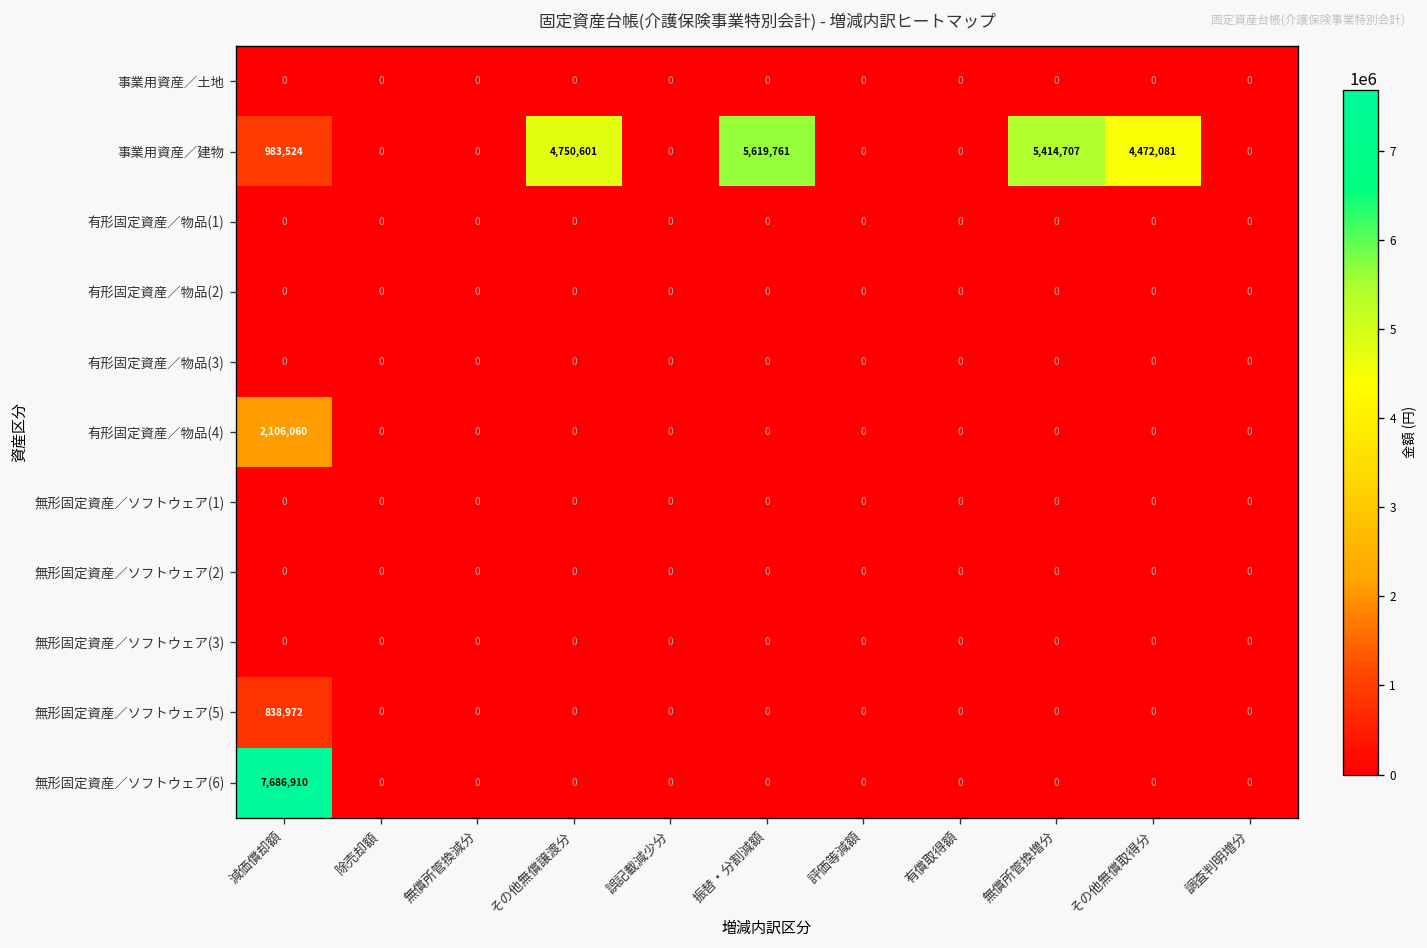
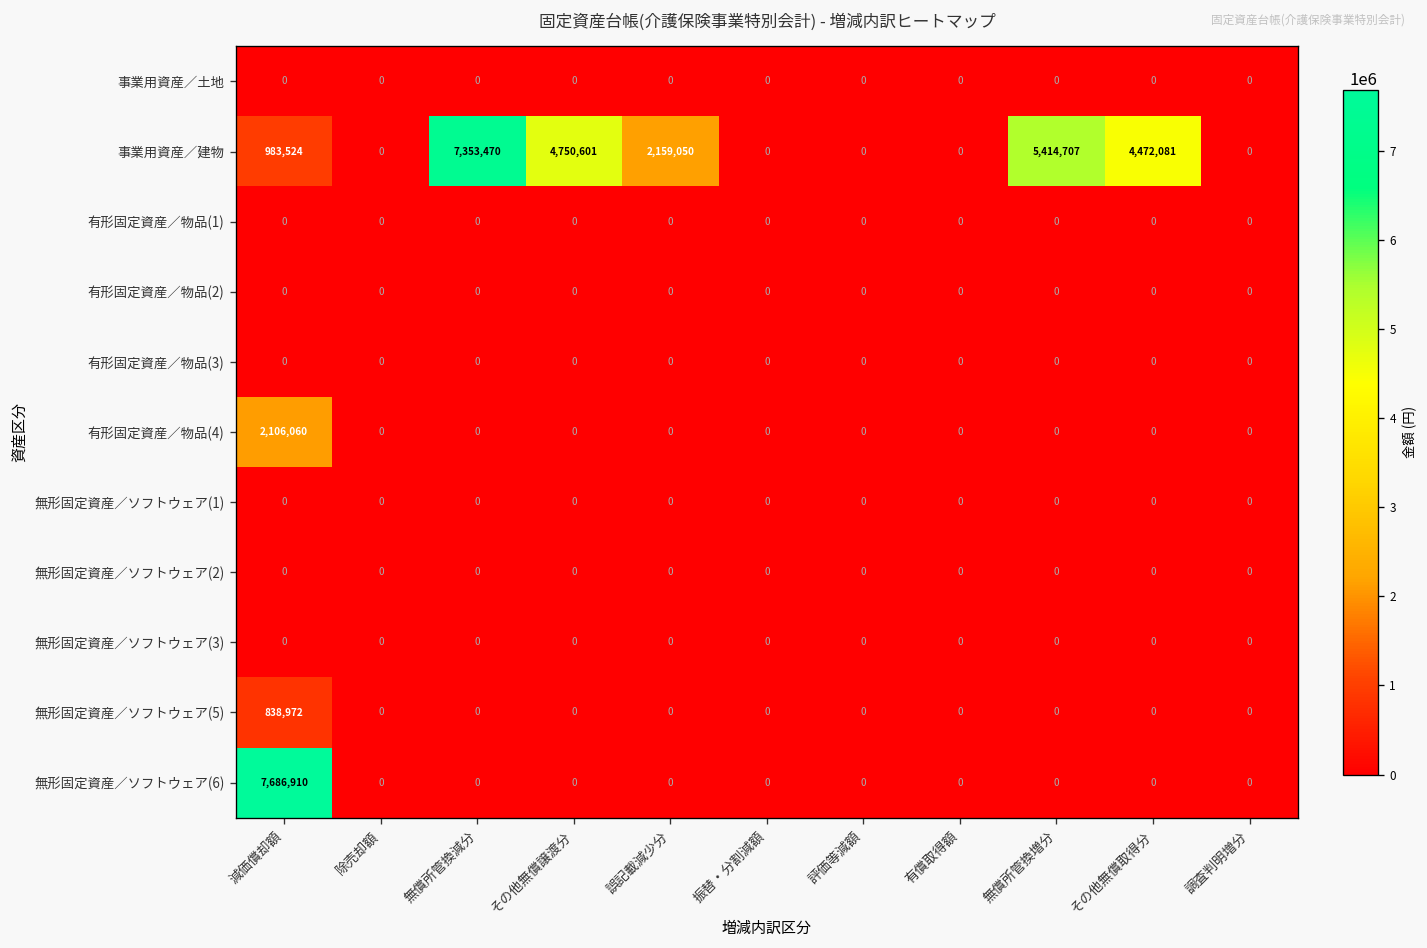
  {
    "事業用資産／土地": {
      "減価償却額": "0",
      "除売却額": "0",
      "無償所管換減分": "0",
      "その他無償譲渡分": "0",
      "誤記載減少分": "0",
      "振替・分割減額": "0",
      "評価等減額": "0",
      "有償取得額": "0",
      "無償所管換増分": "0",
      "その他無償取得分": "0",
      "調査判明増分": "0"
    },
    "事業用資産／建物": {
      "減価償却額": "983,524",
      "除売却額": "0",
-     "無償所管換減分": "0",
+     "無償所管換減分": "7,353,470",
      "その他無償譲渡分": "4,750,601",
-     "誤記載減少分": "0",
-     "振替・分割減額": "5,619,761",
+     "誤記載減少分": "2,159,050",
+     "振替・分割減額": "0",
      "評価等減額": "0",
      "有償取得額": "0",
      "無償所管換増分": "5,414,707",
      "その他無償取得分": "4,472,081",
      "調査判明増分": "0"
    },
    "有形固定資産／物品(1)": {
      "減価償却額": "0",
      "除売却額": "0",
      "無償所管換減分": "0",
      "その他無償譲渡分": "0",
      "誤記載減少分": "0",
      "振替・分割減額": "0",
      "評価等減額": "0",
      "有償取得額": "0",
      "無償所管換増分": "0",
      "その他無償取得分": "0",
      "調査判明増分": "0"
    },
    "有形固定資産／物品(2)": {
      "減価償却額": "0",
      "除売却額": "0",
      "無償所管換減分": "0",
      "その他無償譲渡分": "0",
      "誤記載減少分": "0",
      "振替・分割減額": "0",
      "評価等減額": "0",
      "有償取得額": "0",
      "無償所管換増分": "0",
      "その他無償取得分": "0",
      "調査判明増分": "0"
    },
    "有形固定資産／物品(3)": {
      "減価償却額": "0",
      "除売却額": "0",
      "無償所管換減分": "0",
      "その他無償譲渡分": "0",
      "誤記載減少分": "0",
      "振替・分割減額": "0",
      "評価等減額": "0",
      "有償取得額": "0",
      "無償所管換増分": "0",
      "その他無償取得分": "0",
      "調査判明増分": "0"
    },
    "有形固定資産／物品(4)": {
      "減価償却額": "2,106,060",
      "除売却額": "0",
      "無償所管換減分": "0",
      "その他無償譲渡分": "0",
      "誤記載減少分": "0",
      "振替・分割減額": "0",
      "評価等減額": "0",
      "有償取得額": "0",
      "無償所管換増分": "0",
      "その他無償取得分": "0",
      "調査判明増分": "0"
    },
    "無形固定資産／ソフトウェア(1)": {
      "減価償却額": "0",
      "除売却額": "0",
      "無償所管換減分": "0",
      "その他無償譲渡分": "0",
      "誤記載減少分": "0",
      "振替・分割減額": "0",
      "評価等減額": "0",
      "有償取得額": "0",
      "無償所管換増分": "0",
      "その他無償取得分": "0",
      "調査判明増分": "0"
    },
    "無形固定資産／ソフトウェア(2)": {
      "減価償却額": "0",
      "除売却額": "0",
      "無償所管換減分": "0",
      "その他無償譲渡分": "0",
      "誤記載減少分": "0",
      "振替・分割減額": "0",
      "評価等減額": "0",
      "有償取得額": "0",
      "無償所管換増分": "0",
      "その他無償取得分": "0",
      "調査判明増分": "0"
    },
    "無形固定資産／ソフトウェア(3)": {
      "減価償却額": "0",
      "除売却額": "0",
      "無償所管換減分": "0",
      "その他無償譲渡分": "0",
      "誤記載減少分": "0",
      "振替・分割減額": "0",
      "評価等減額": "0",
      "有償取得額": "0",
      "無償所管換増分": "0",
      "その他無償取得分": "0",
      "調査判明増分": "0"
    },
    "無形固定資産／ソフトウェア(5)": {
      "減価償却額": "838,972",
      "除売却額": "0",
      "無償所管換減分": "0",
      "その他無償譲渡分": "0",
      "誤記載減少分": "0",
      "振替・分割減額": "0",
      "評価等減額": "0",
      "有償取得額": "0",
      "無償所管換増分": "0",
      "その他無償取得分": "0",
      "調査判明増分": "0"
    },
    "無形固定資産／ソフトウェア(6)": {
      "減価償却額": "7,686,910",
      "除売却額": "0",
      "無償所管換減分": "0",
      "その他無償譲渡分": "0",
      "誤記載減少分": "0",
      "振替・分割減額": "0",
      "評価等減額": "0",
      "有償取得額": "0",
      "無償所管換増分": "0",
      "その他無償取得分": "0",
      "調査判明増分": "0"
    }
  }
